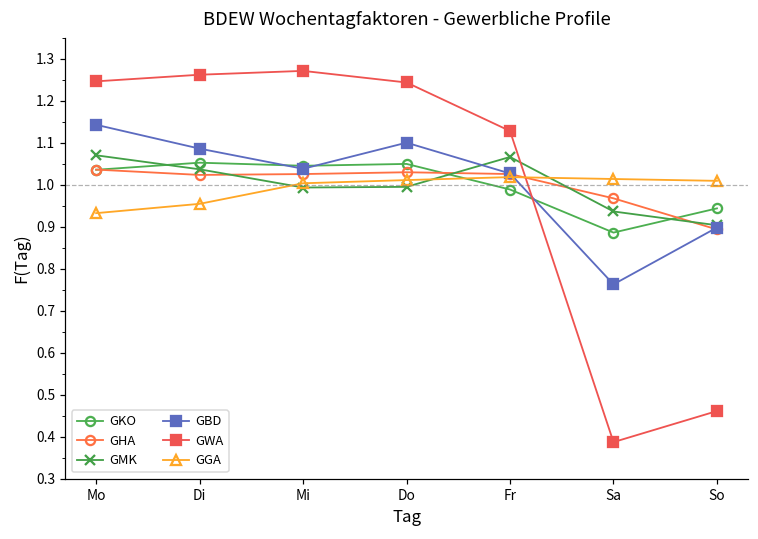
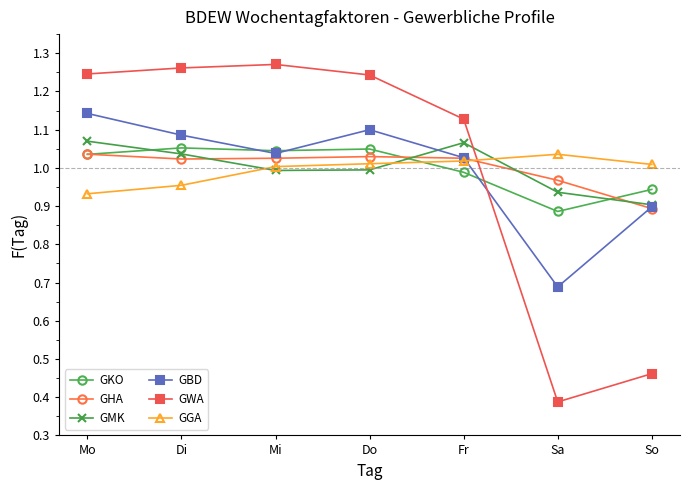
  {
    "GBD": {
      "Mo": 1.14,
      "Di": 1.09,
      "Mi": 1.04,
      "Do": 1.10,
-     "Sa": 0.76
+     "Sa": 0.69
    },
    "GGA": {
      "Mo": 0.93,
      "Di": 0.95,
      "Mi": 1.00,
      "Do": 1.01,
      "Fr": 1.02,
-     "Sa": 1.01,
+     "Sa": 1.04,
      "So": 1.01
    }
  }
